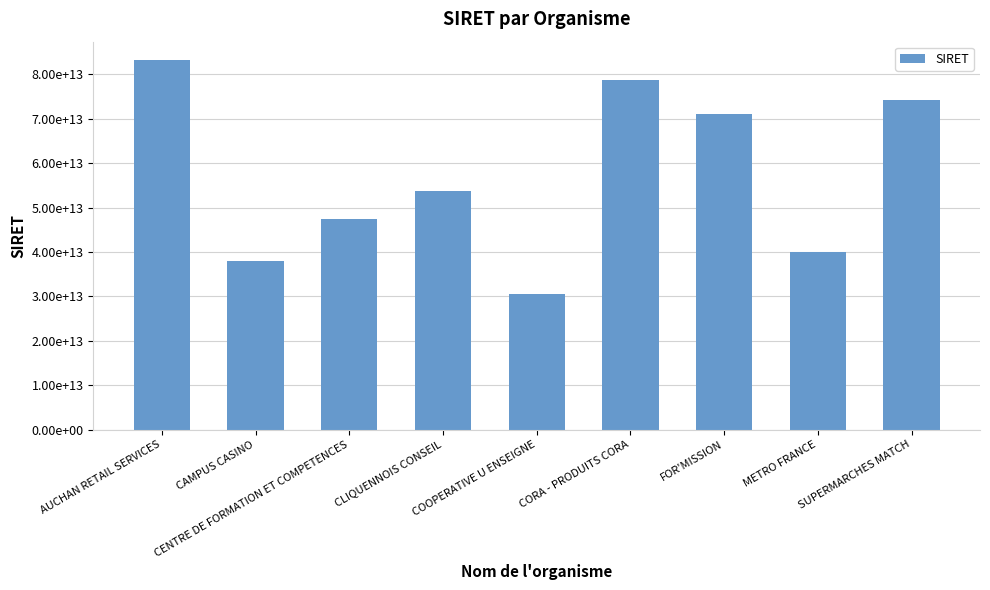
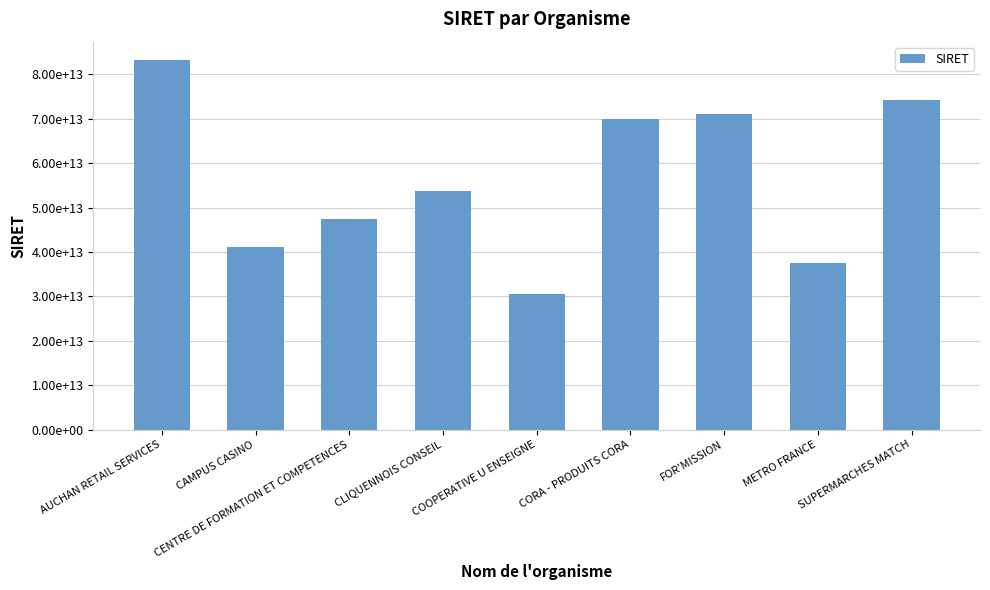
  {
    "AUCHAN RETAIL SERVICES": 83000000000000,
-   "CAMPUS CASINO": 38000000000000,
+   "CAMPUS CASINO": 41000000000000,
    "CENTRE DE FORMATION ET COMPETENCES": 47000000000000,
    "CLIQUENNOIS CONSEIL": 54000000000000,
    "COOPERATIVE U ENSEIGNE": 30000000000000,
-   "CORA - PRODUITS CORA": 79000000000000,
+   "CORA - PRODUITS CORA": 70000000000000,
    "FOR'MISSION": 71000000000000,
-   "METRO FRANCE": 40000000000000,
+   "METRO FRANCE": 37000000000000,
    "SUPERMARCHES MATCH": 74000000000000
  }
